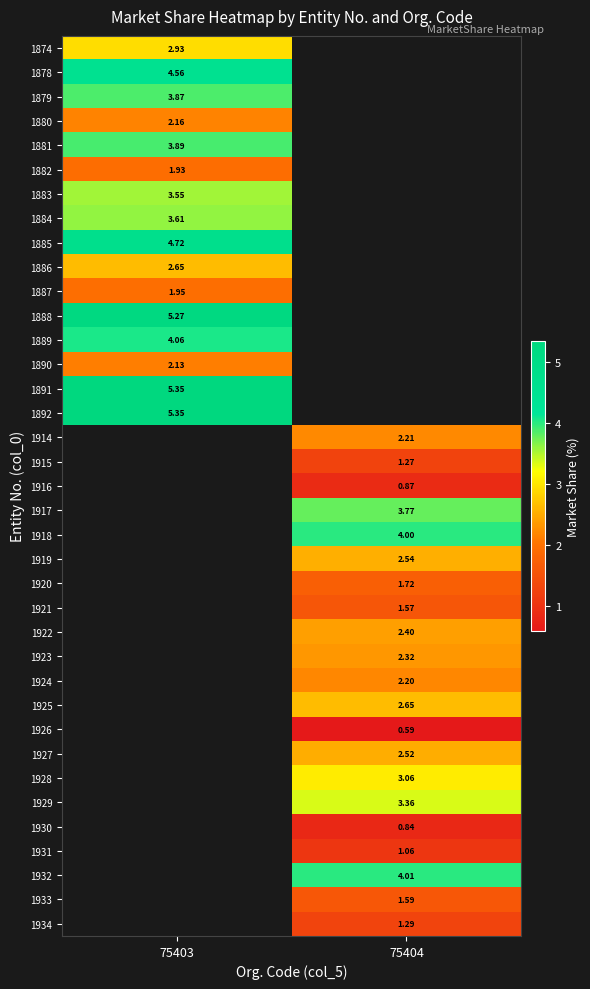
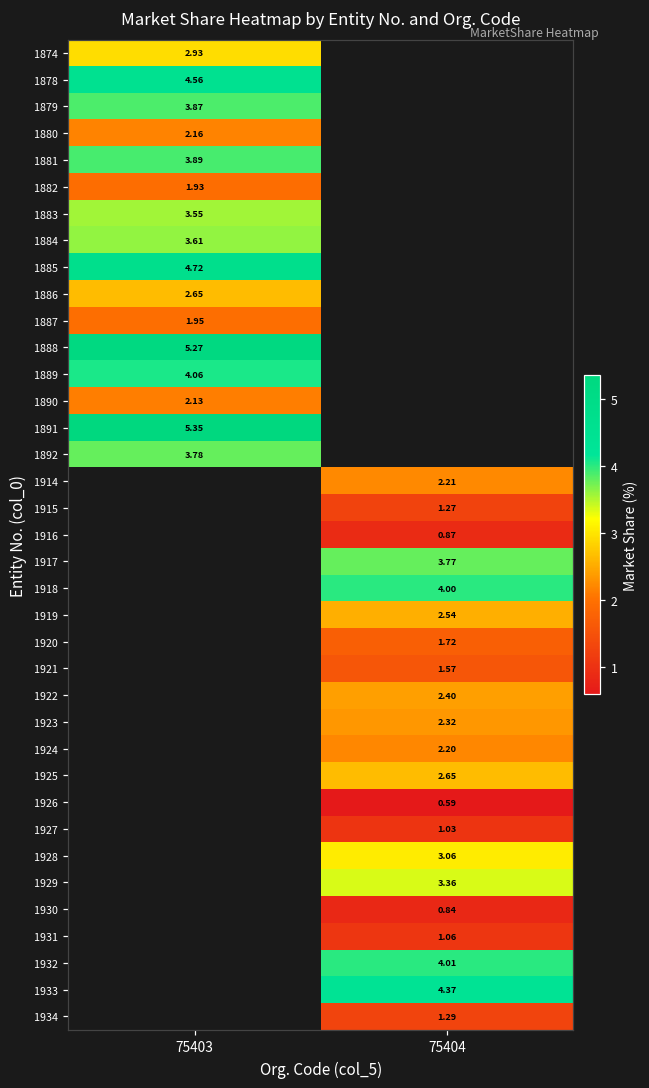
  {
    "1874": {
      "75403": 2.93
    },
    "1878": {
      "75403": 4.56
    },
    "1879": {
      "75403": 3.87
    },
    "1880": {
      "75403": 2.16
    },
    "1881": {
      "75403": 3.89
    },
    "1882": {
      "75403": 1.93
    },
    "1883": {
      "75403": 3.55
    },
    "1884": {
      "75403": 3.61
    },
    "1885": {
      "75403": 4.72
    },
    "1886": {
      "75403": 2.65
    },
    "1887": {
      "75403": 1.95
    },
    "1888": {
      "75403": 5.27
    },
    "1889": {
      "75403": 4.06
    },
    "1890": {
      "75403": 2.13
    },
    "1891": {
      "75403": 5.35
    },
    "1892": {
-     "75403": 5.35
+     "75403": 3.78
    },
    "1914": {
      "75404": 2.21
    },
    "1915": {
      "75404": 1.27
    },
    "1916": {
      "75404": 0.87
    },
    "1917": {
      "75404": 3.77
    },
    "1918": {
      "75404": 4.00
    },
    "1919": {
      "75404": 2.54
    },
    "1920": {
      "75404": 1.72
    },
    "1921": {
      "75404": 1.57
    },
    "1922": {
      "75404": 2.40
    },
    "1923": {
      "75404": 2.32
    },
    "1924": {
      "75404": 2.20
    },
    "1925": {
      "75404": 2.65
    },
    "1926": {
      "75404": 0.59
    },
    "1927": {
-     "75404": 2.52
+     "75404": 1.03
    },
    "1928": {
      "75404": 3.06
    },
    "1929": {
      "75404": 3.36
    },
    "1930": {
      "75404": 0.84
    },
    "1931": {
      "75404": 1.06
    },
    "1932": {
      "75404": 4.01
    },
    "1933": {
-     "75404": 1.59
+     "75404": 4.37
    },
    "1934": {
      "75404": 1.29
    }
  }
